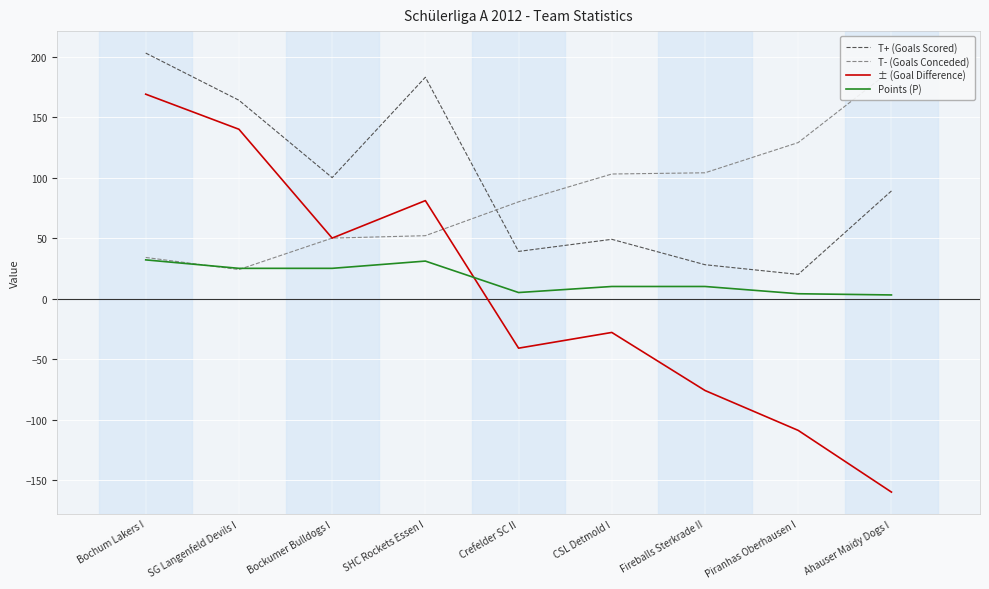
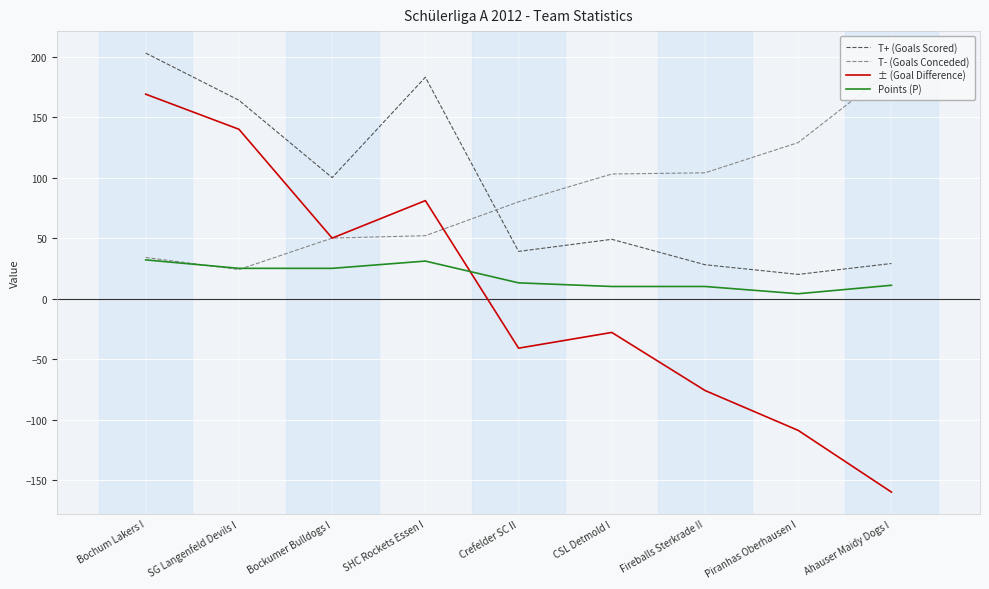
  {
    "T+ (Goals Scored)": {
      "Bochum Lakers I": 203,
      "SG Langenfeld Devils I": 164,
      "Bockumer Bulldogs I": 100,
      "SHC Rockets Essen I": 183,
      "Crefelder SC II": 39,
      "CSL Detmold I": 49,
      "Fireballs Sterkrade II": 28,
      "Piranhas Oberhausen I": 20,
-     "Ahauser Maidy Dogs I": 89
+     "Ahauser Maidy Dogs I": 29
    },
    "T- (Goals Conceded)": {
      "SHC Rockets Essen I": 52,
      "Crefelder SC II": 80,
      "CSL Detmold I": 103,
      "Fireballs Sterkrade II": 104,
      "Piranhas Oberhausen I": 129
    },
    "± (Goal Difference)": {
      "Bochum Lakers I": 169,
      "SG Langenfeld Devils I": 140,
      "SHC Rockets Essen I": 81,
      "Crefelder SC II": -41,
      "CSL Detmold I": -28,
      "Fireballs Sterkrade II": -76,
      "Piranhas Oberhausen I": -109,
      "Ahauser Maidy Dogs I": -160
    },
    "Points (P)": {
      "Bockumer Bulldogs I": 25,
      "SHC Rockets Essen I": 31,
-     "Crefelder SC II": 5,
+     "Crefelder SC II": 13,
      "CSL Detmold I": 10,
      "Fireballs Sterkrade II": 10,
      "Piranhas Oberhausen I": 4,
-     "Ahauser Maidy Dogs I": 3
+     "Ahauser Maidy Dogs I": 11
    }
  }
